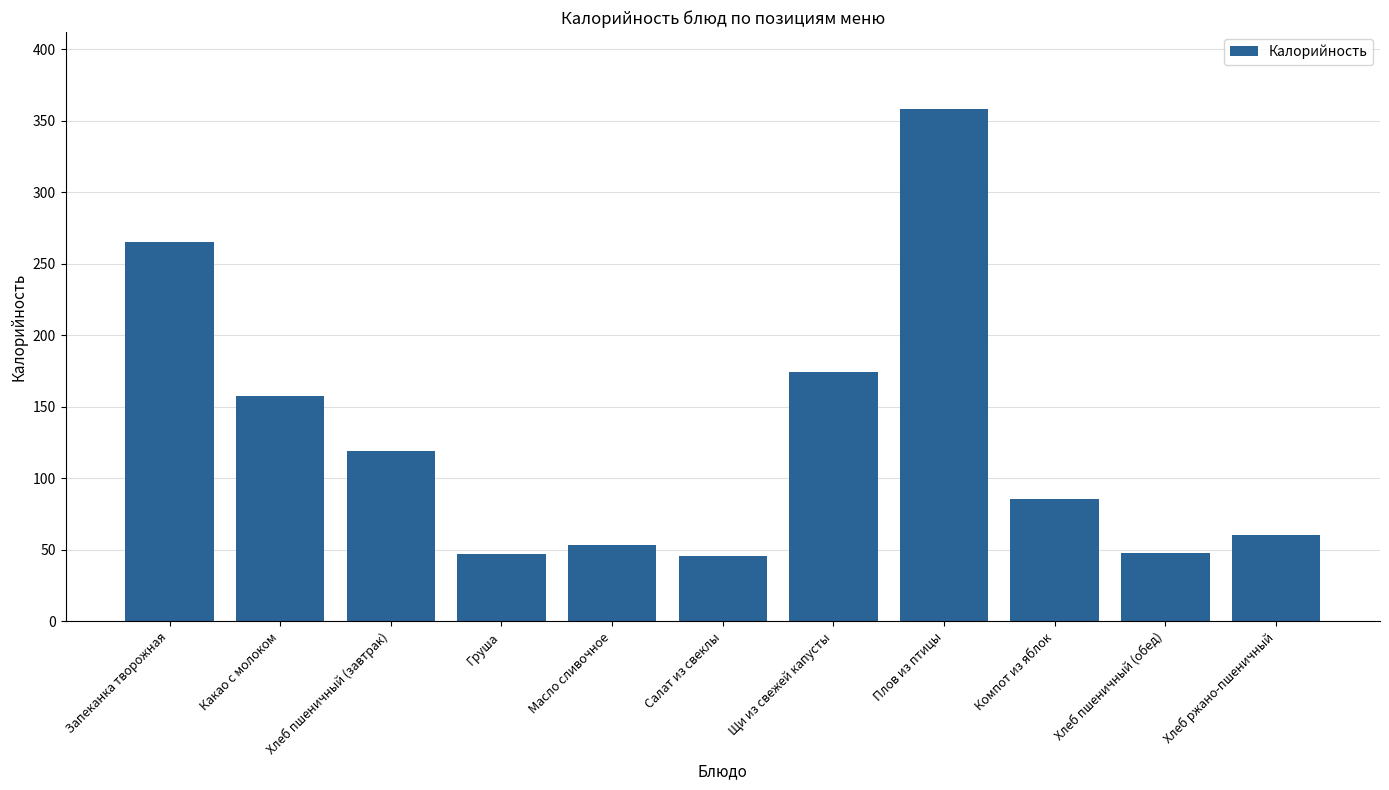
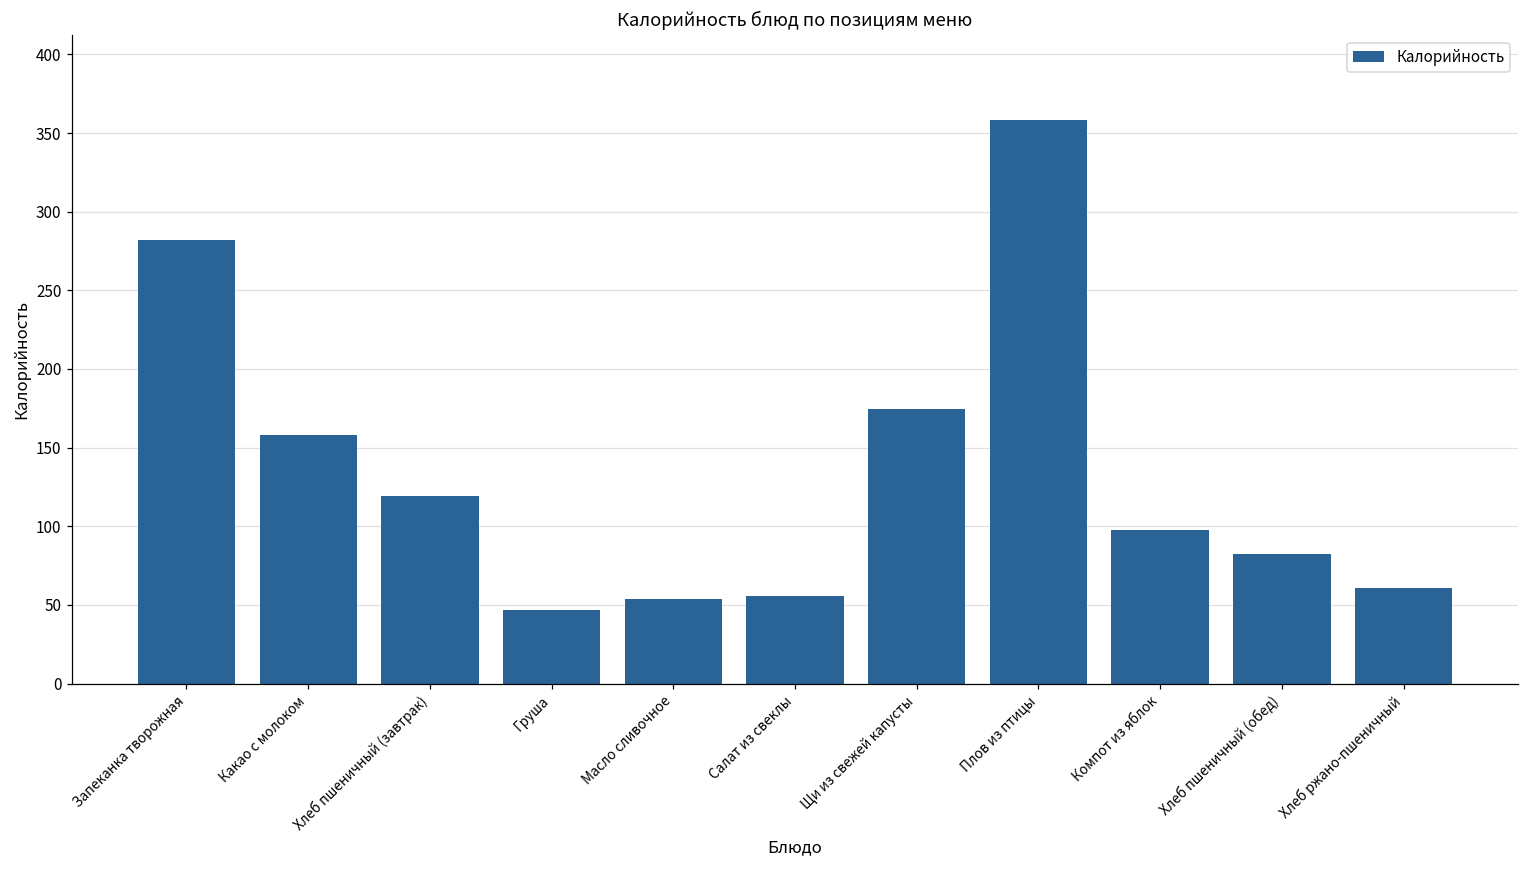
  {
-   "Запеканка творожная": 266,
+   "Запеканка творожная": 282,
    "Какао с молоком": 158,
    "Хлеб пшеничный (завтрак)": 120,
    "Груша": 47,
    "Масло сливочное": 54,
-   "Салат из свеклы": 46,
+   "Салат из свеклы": 56,
    "Щи из свежей капусты": 175,
    "Плов из птицы": 358,
-   "Компот из яблок": 86,
-   "Хлеб пшеничный (обед)": 48,
+   "Компот из яблок": 98,
+   "Хлеб пшеничный (обед)": 82,
    "Хлеб ржано-пшеничный": 61
  }
